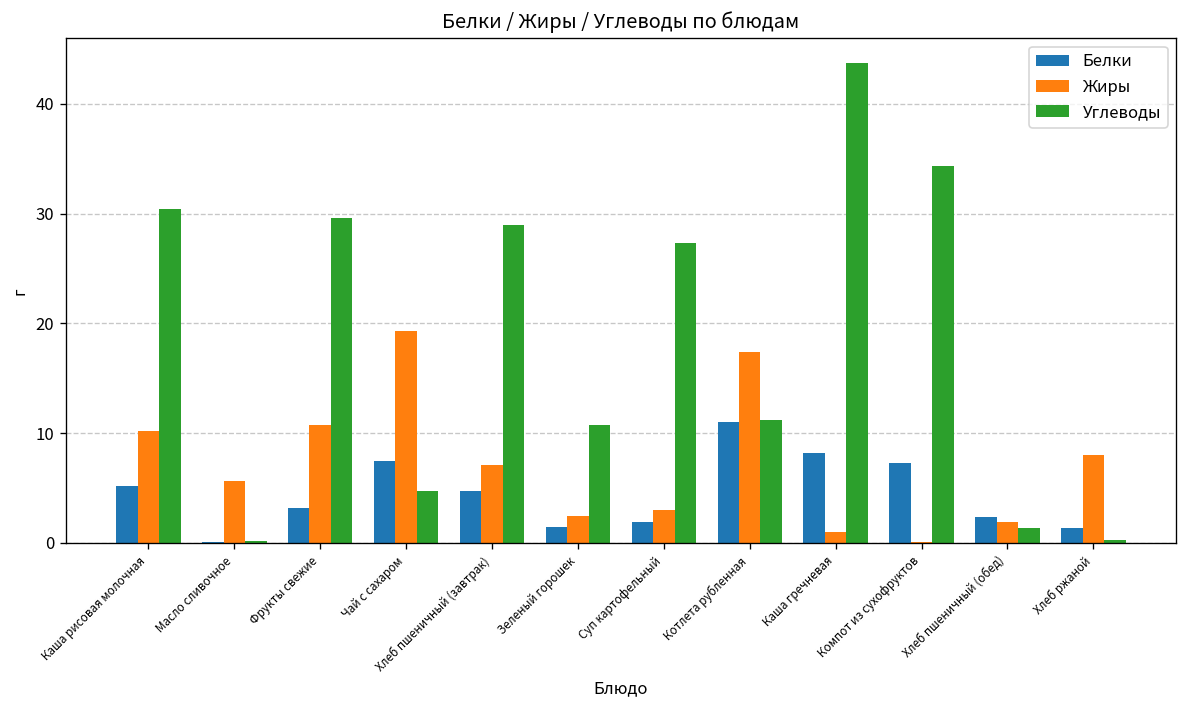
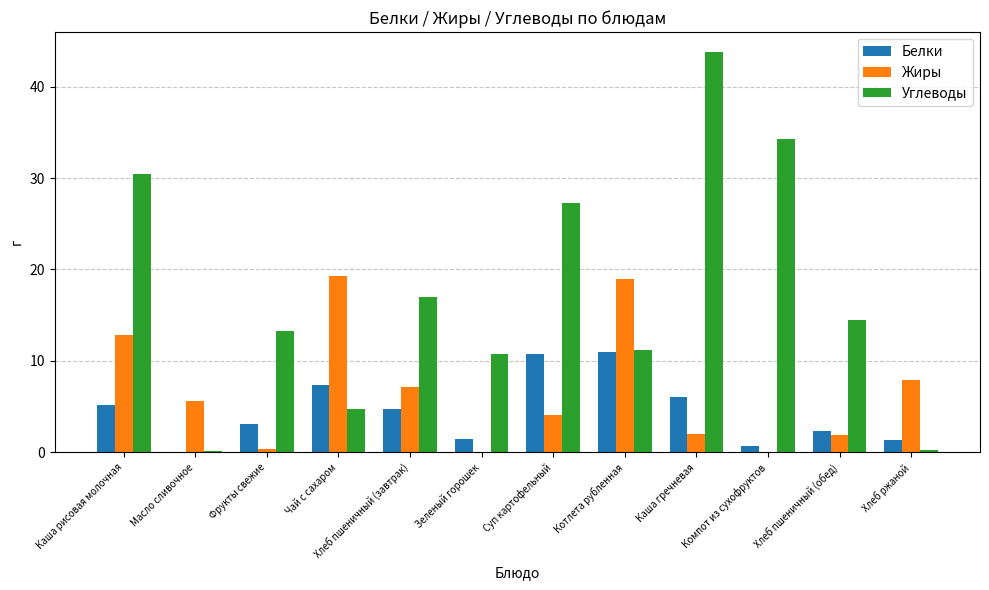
  {
    "Белки": {
      "Каша рисовая молочная": 5,
      "Фрукты свежие": 3,
      "Чай с сахаром": 7,
      "Хлеб пшеничный (завтрак)": 5,
      "Зеленый горошек": 1,
-     "Суп картофельный": 2,
+     "Суп картофельный": 11,
      "Котлета рубленная": 11,
-     "Каша гречневая": 8,
-     "Компот из сухофруктов": 7,
+     "Каша гречневая": 6,
+     "Компот из сухофруктов": 1,
      "Хлеб пшеничный (обед)": 2,
      "Хлеб ржаной": 1
    },
    "Жиры": {
-     "Каша рисовая молочная": 10,
+     "Каша рисовая молочная": 13,
      "Масло сливочное": 6,
-     "Фрукты свежие": 11,
+     "Фрукты свежие": 0,
      "Чай с сахаром": 19,
      "Хлеб пшеничный (завтрак)": 7,
-     "Зеленый горошек": 2,
-     "Суп картофельный": 3,
-     "Котлета рубленная": 17,
-     "Каша гречневая": 1,
+     "Зеленый горошек": 0,
+     "Суп картофельный": 4,
+     "Котлета рубленная": 19,
+     "Каша гречневая": 2,
      "Хлеб пшеничный (обед)": 2,
      "Хлеб ржаной": 8
    },
    "Углеводы": {
      "Каша рисовая молочная": 30,
-     "Фрукты свежие": 30,
+     "Фрукты свежие": 13,
      "Чай с сахаром": 5,
-     "Хлеб пшеничный (завтрак)": 29,
+     "Хлеб пшеничный (завтрак)": 17,
      "Зеленый горошек": 11,
      "Суп картофельный": 27,
      "Котлета рубленная": 11,
      "Каша гречневая": 44,
      "Компот из сухофруктов": 34,
-     "Хлеб пшеничный (обед)": 1
+     "Хлеб пшеничный (обед)": 15
    }
  }
